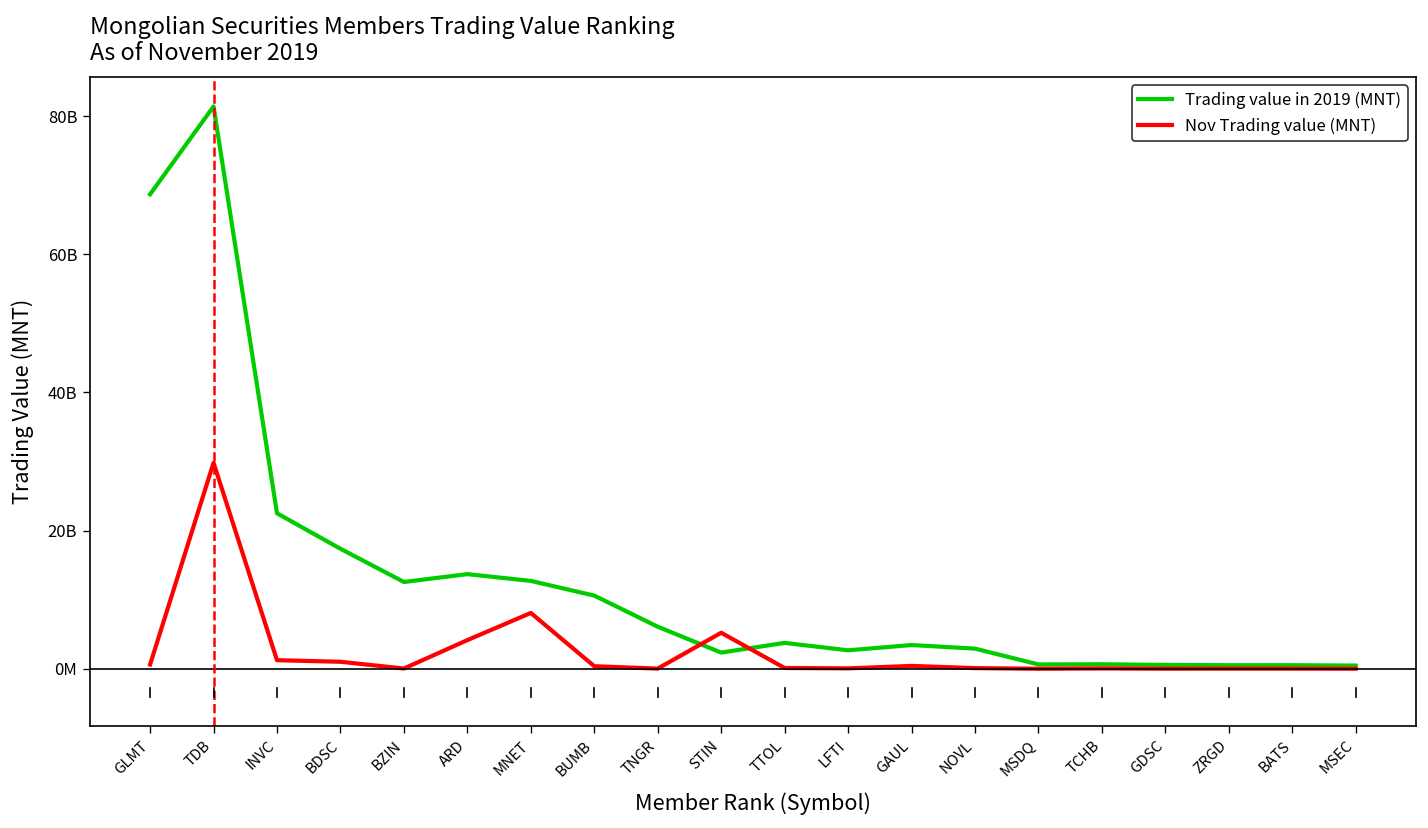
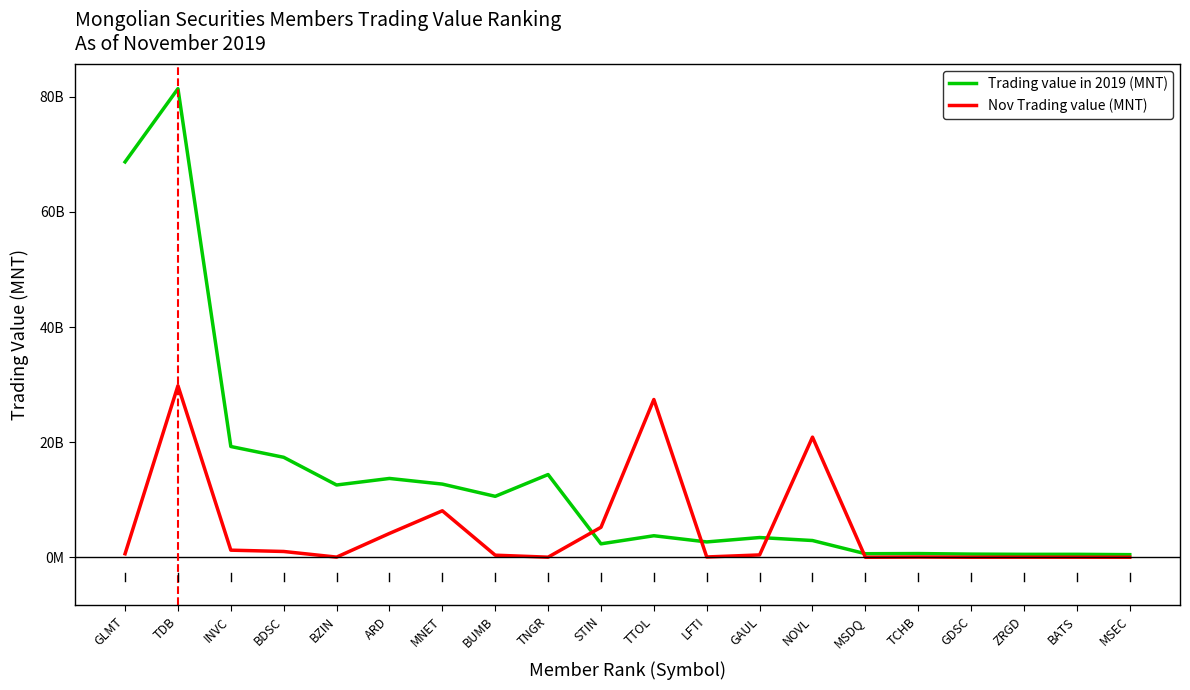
  {
    "Trading value in 2019 (MNT)": {
      "GLMT": 69000000000,
      "TDB": 81000000000,
-     "INVC": 23000000000,
+     "INVC": 19000000000,
      "BDSC": 17000000000,
      "BZIN": 13000000000,
      "ARD": 14000000000,
      "MNET": 13000000000,
      "BUMB": 11000000000,
-     "TNGR": 6000000000,
+     "TNGR": 14000000000,
      "STIN": 2000000000,
      "TTOL": 4000000000,
      "LFTI": 3000000000,
      "GAUL": 3000000000,
      "NOVL": 3000000000,
      "MSDQ": 1000000000,
      "TCHB": 1000000000,
      "GDSC": 1000000000,
      "ZRGD": 1000000000,
      "BATS": 1000000000,
      "MSEC": 0
    },
    "Nov Trading value (MNT)": {
      "GLMT": 1000000000,
      "TDB": 30000000000,
      "INVC": 1000000000,
      "BDSC": 1000000000,
      "BZIN": 0,
      "ARD": 4000000000,
      "MNET": 8000000000,
      "BUMB": 0,
      "TNGR": 0,
      "STIN": 5000000000,
-     "TTOL": 0,
+     "TTOL": 27000000000,
      "LFTI": 0,
      "GAUL": 0,
-     "NOVL": 0,
+     "NOVL": 21000000000,
      "MSDQ": 0,
      "TCHB": 0,
      "GDSC": 0,
      "ZRGD": 0,
      "BATS": 0,
      "MSEC": 0
    }
  }
